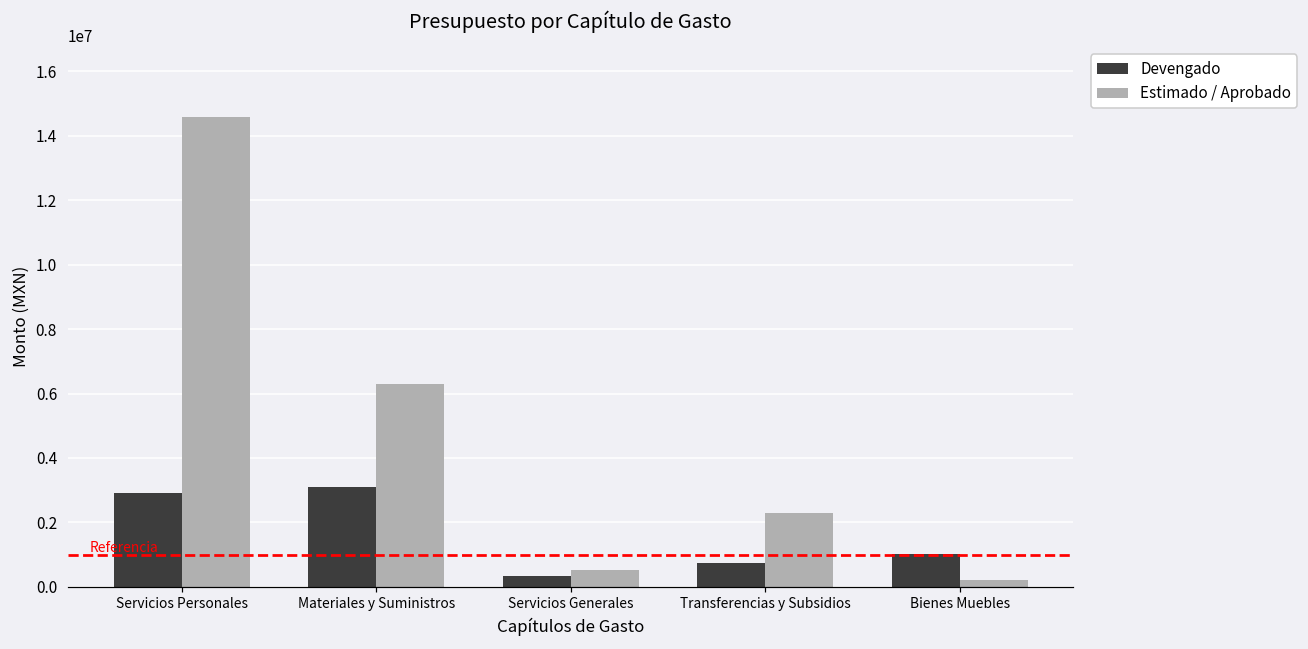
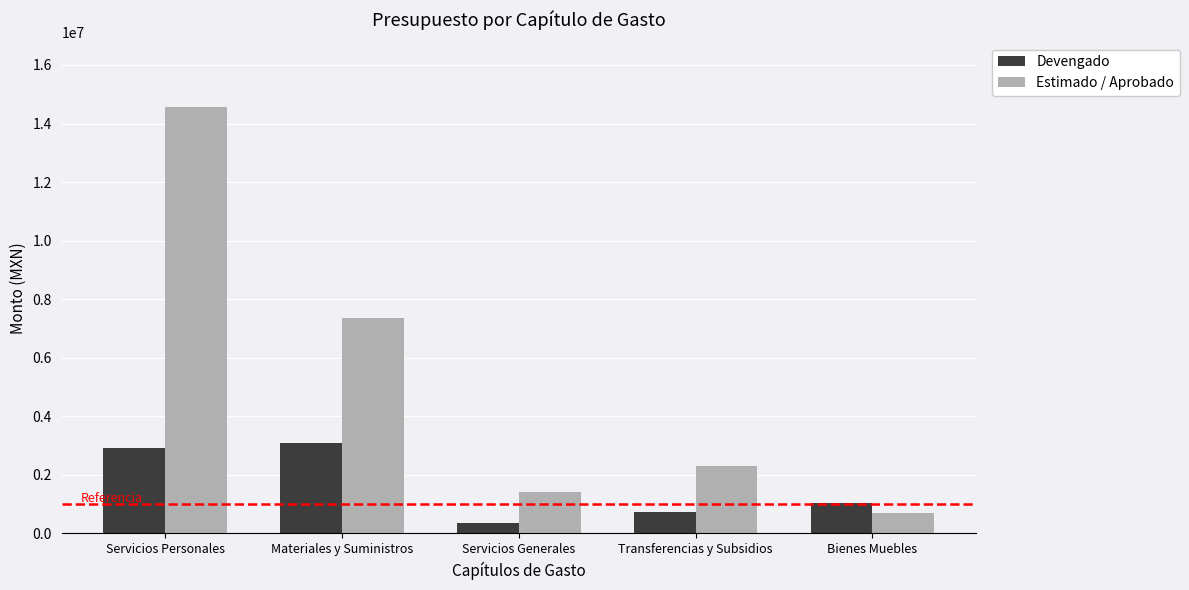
  {
    "Devengado": {
      "Servicios Personales": 2900000,
      "Materiales y Suministros": 3100000,
      "Servicios Generales": 300000,
      "Transferencias y Subsidios": 700000,
      "Bienes Muebles": 1000000
    },
    "Estimado / Aprobado": {
      "Servicios Personales": 14600000,
-     "Materiales y Suministros": 6300000,
-     "Servicios Generales": 500000,
+     "Materiales y Suministros": 7300000,
+     "Servicios Generales": 1400000,
      "Transferencias y Subsidios": 2300000,
-     "Bienes Muebles": 200000
+     "Bienes Muebles": 700000
    }
  }
